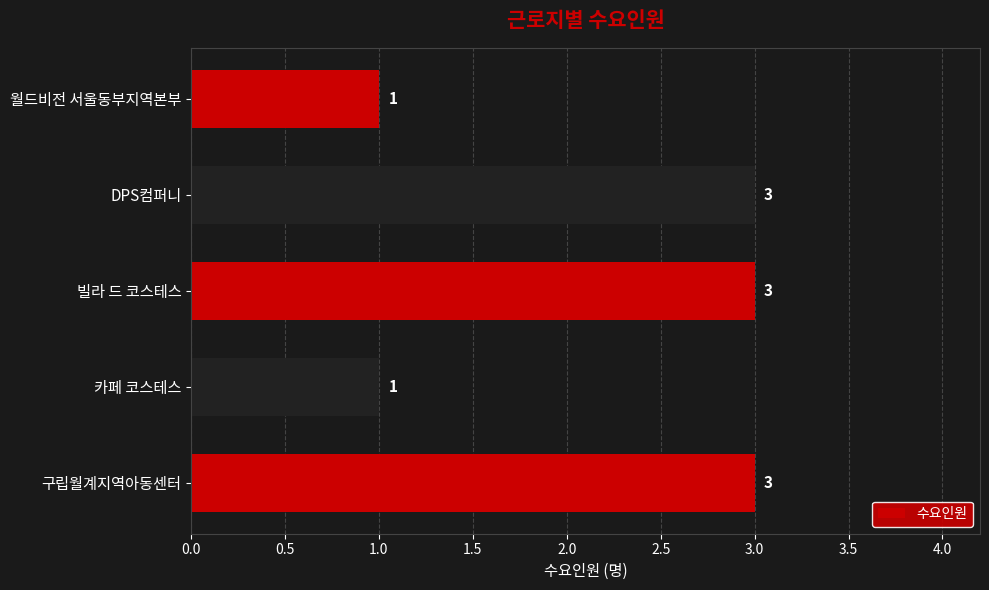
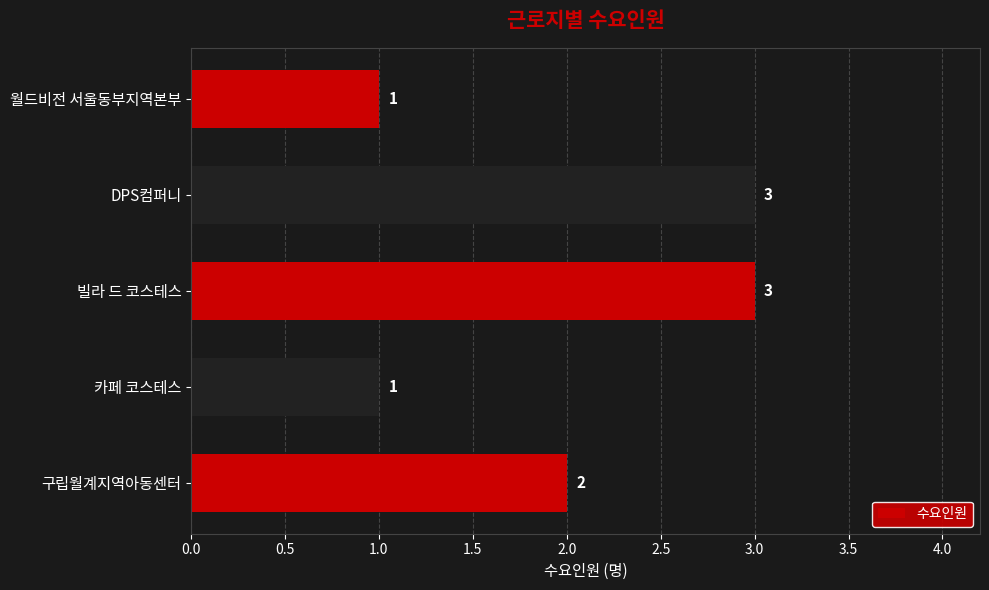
  {
    "월드비전 서울동부지역본부": 1,
    "DPS컴퍼니": 3,
    "빌라 드 코스테스": 3,
    "카페 코스테스": 1,
-   "구립월계지역아동센터": 3
+   "구립월계지역아동센터": 2
  }
